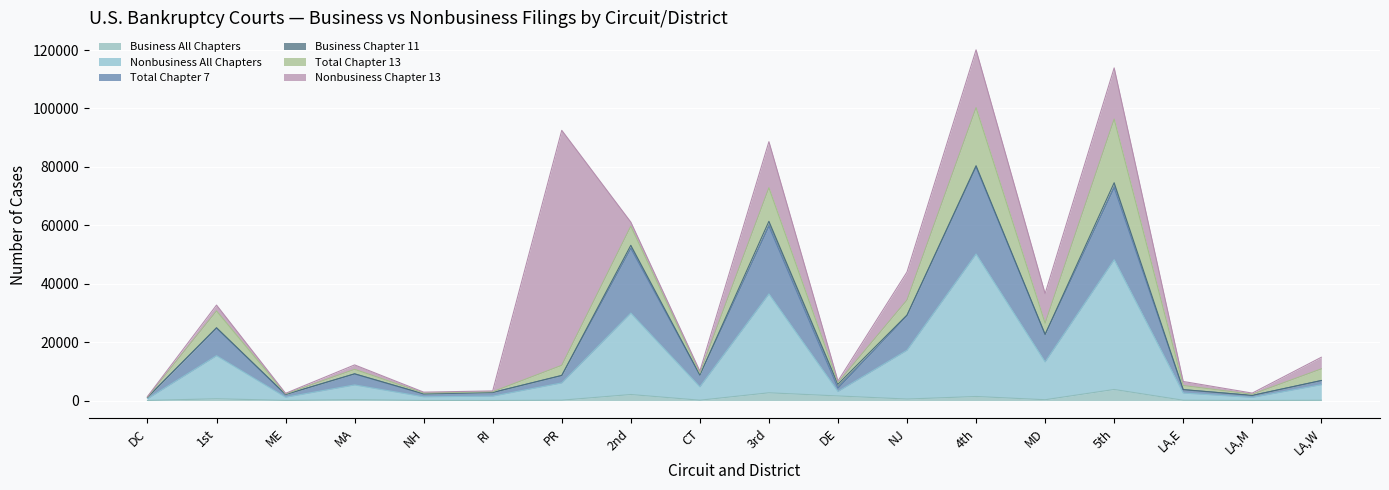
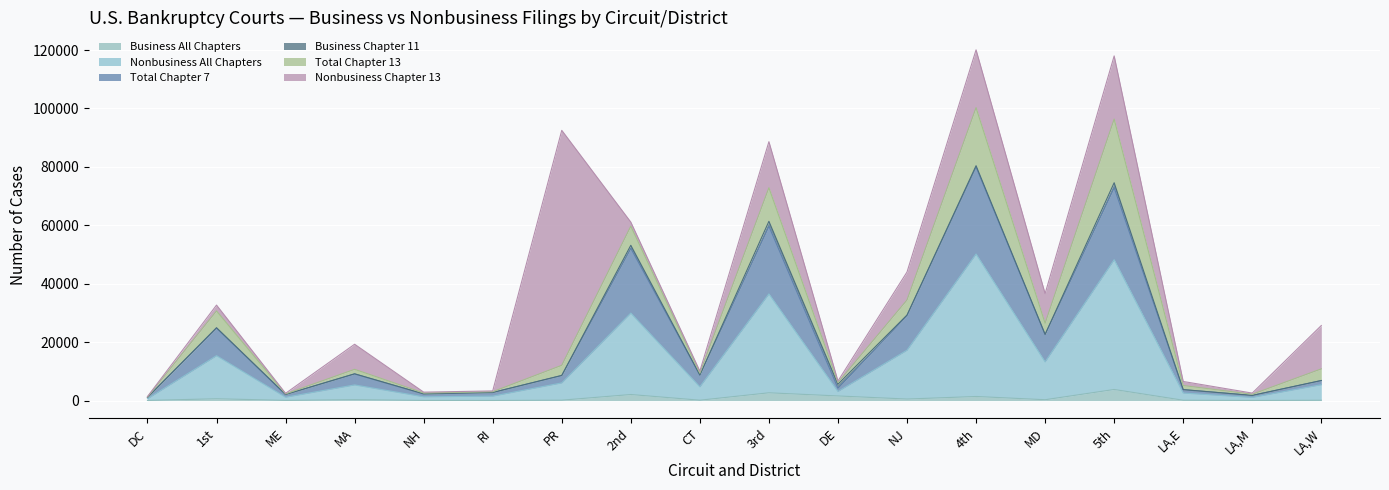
  {
    "Nonbusiness Chapter 13": {
      "1st": 2000,
-     "MA": 2000,
+     "MA": 9000,
      "PR": 80000,
      "2nd": 1000,
      "3rd": 16000,
      "NJ": 10000,
      "4th": 20000,
      "MD": 10000,
-     "5th": 18000,
+     "5th": 22000,
      "LA,E": 1000,
-     "LA,W": 4000
+     "LA,W": 15000
    }
  }
